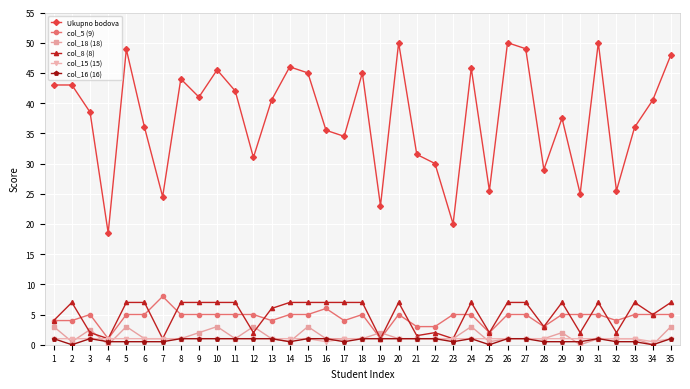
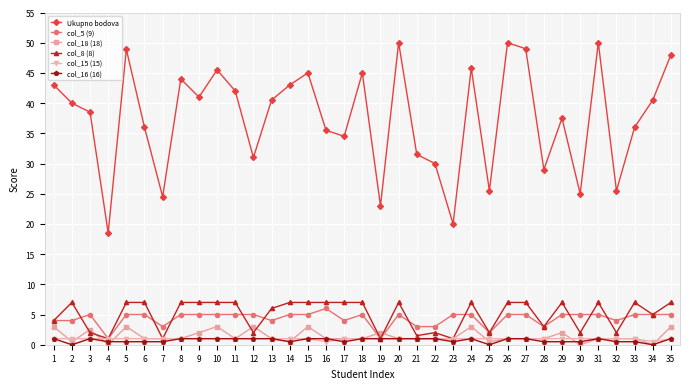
  {
    "Ukupno bodova": {
      "1": 43,
-     "2": 43,
+     "2": 40,
      "3": 39,
      "4": 19,
      "5": 49,
      "6": 36,
      "7": 25,
      "8": 44,
      "9": 41,
      "10": 46,
      "11": 42,
      "12": 31,
      "13": 41,
-     "14": 46,
+     "14": 43,
      "15": 45,
      "16": 36,
      "17": 35,
      "18": 45,
      "19": 23,
      "20": 50,
      "21": 32,
      "22": 30,
      "23": 20,
      "24": 46,
      "25": 26,
      "26": 50,
      "27": 49,
      "28": 29,
      "29": 38,
      "30": 25,
      "31": 50,
      "32": 26,
      "33": 36,
      "34": 41,
      "35": 48
    },
    "col_5 (9)": {
      "2": 4,
      "3": 5,
      "5": 5,
      "6": 5,
-     "7": 8,
+     "7": 3,
      "8": 5,
      "9": 5,
      "10": 5,
      "11": 5,
      "12": 5,
      "13": 4,
      "14": 5,
      "15": 5,
      "16": 6,
      "17": 4,
      "18": 5,
      "20": 5,
      "21": 3,
      "22": 3,
      "23": 5,
      "24": 5,
      "26": 5,
      "27": 5,
      "29": 5,
      "30": 5,
      "31": 5,
      "32": 4,
      "33": 5,
      "35": 5
    }
  }
